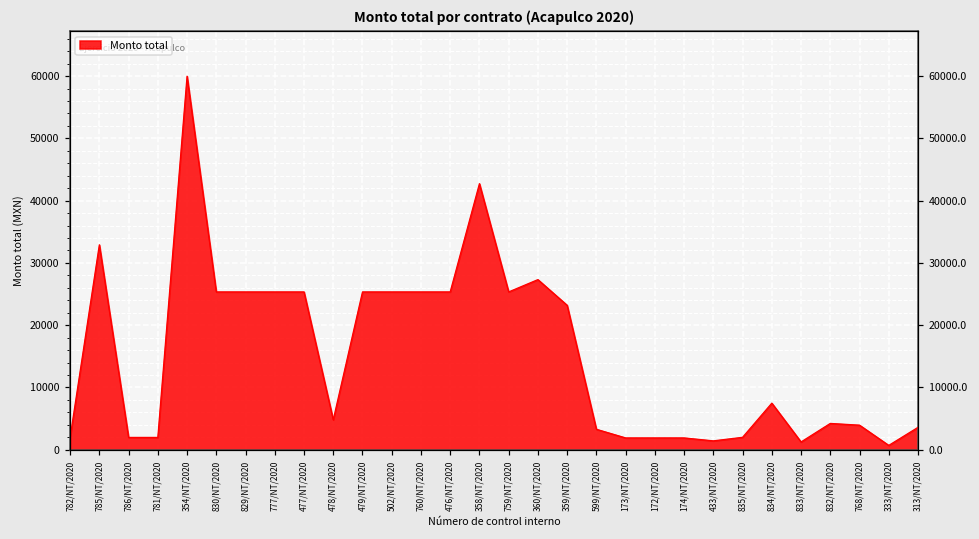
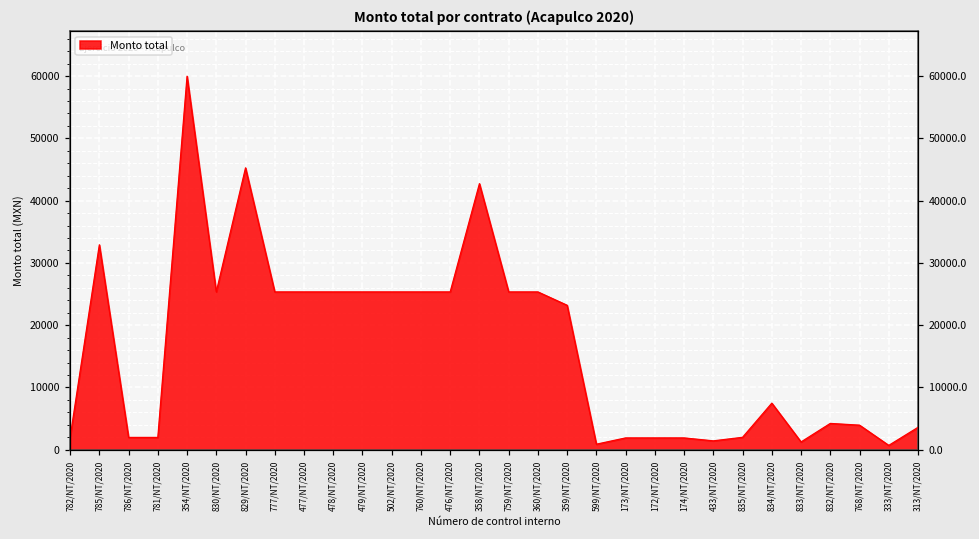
  {
    "782/NT/2020": 2000,
    "785/NT/2020": 33000,
    "786/NT/2020": 2000,
    "781/NT/2020": 2000,
    "830/NT/2020": 25000,
-   "829/NT/2020": 25000,
+   "829/NT/2020": 45000,
    "777/NT/2020": 25000,
    "477/NT/2020": 25000,
-   "478/NT/2020": 5000,
+   "478/NT/2020": 25000,
    "479/NT/2020": 25000,
    "502/NT/2020": 25000,
    "760/NT/2020": 25000,
    "476/NT/2020": 25000,
    "358/NT/2020": 43000,
    "759/NT/2020": 25000,
-   "360/NT/2020": 27000,
+   "360/NT/2020": 25000,
    "359/NT/2020": 23000,
-   "599/NT/2020": 3000,
+   "599/NT/2020": 1000,
    "173/NT/2020": 2000,
    "172/NT/2020": 2000,
    "174/NT/2020": 2000,
    "433/NT/2020": 1000,
    "835/NT/2020": 2000,
    "834/NT/2020": 7000,
    "833/NT/2020": 1000,
    "832/NT/2020": 4000,
    "768/NT/2020": 4000,
    "333/NT/2020": 1000,
    "313/NT/2020": 4000
  }
